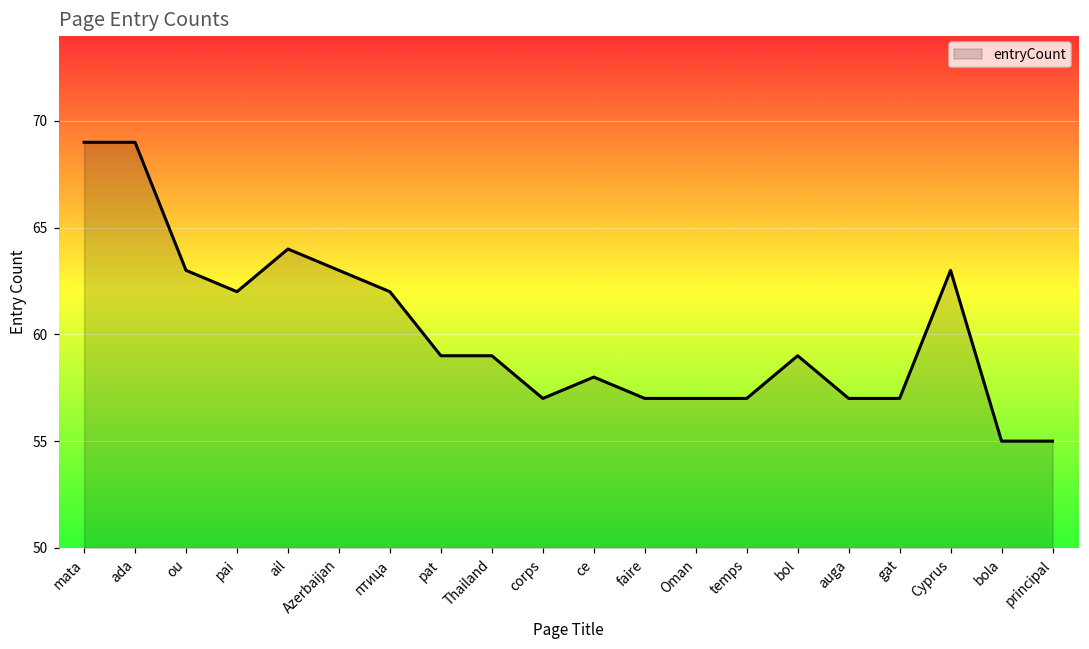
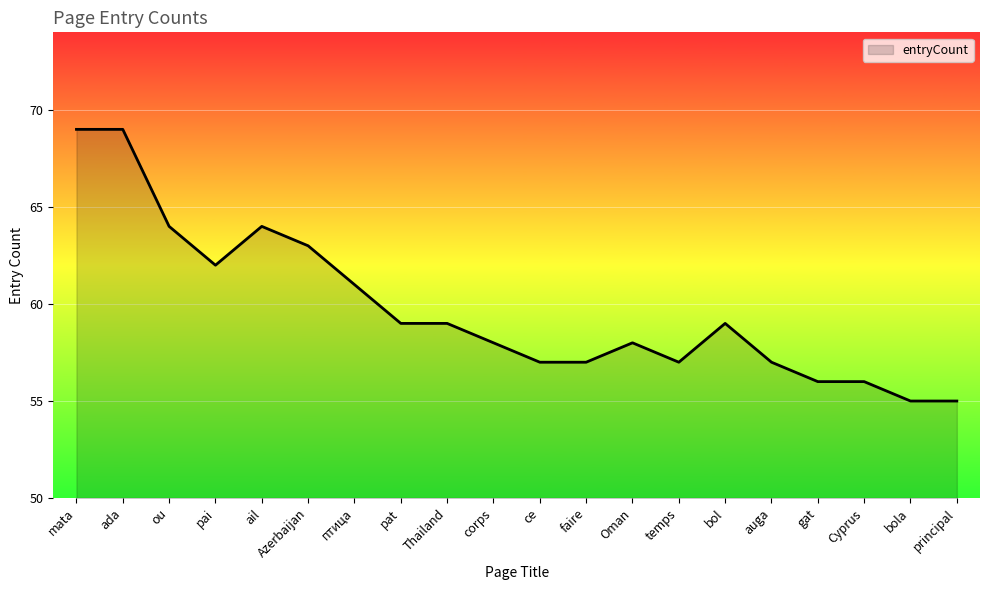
  {
    "mata": 69,
    "ada": 69,
-   "ou": 63,
+   "ou": 64,
    "pai": 62,
    "ail": 64,
    "Azerbaijan": 63,
-   "птица": 62,
+   "птица": 61,
    "pat": 59,
    "Thailand": 59,
-   "corps": 57,
-   "ce": 58,
+   "corps": 58,
+   "ce": 57,
    "faire": 57,
-   "Oman": 57,
+   "Oman": 58,
    "temps": 57,
    "bol": 59,
    "auga": 57,
-   "gat": 57,
-   "Cyprus": 63,
+   "gat": 56,
+   "Cyprus": 56,
    "bola": 55,
    "principal": 55
  }
